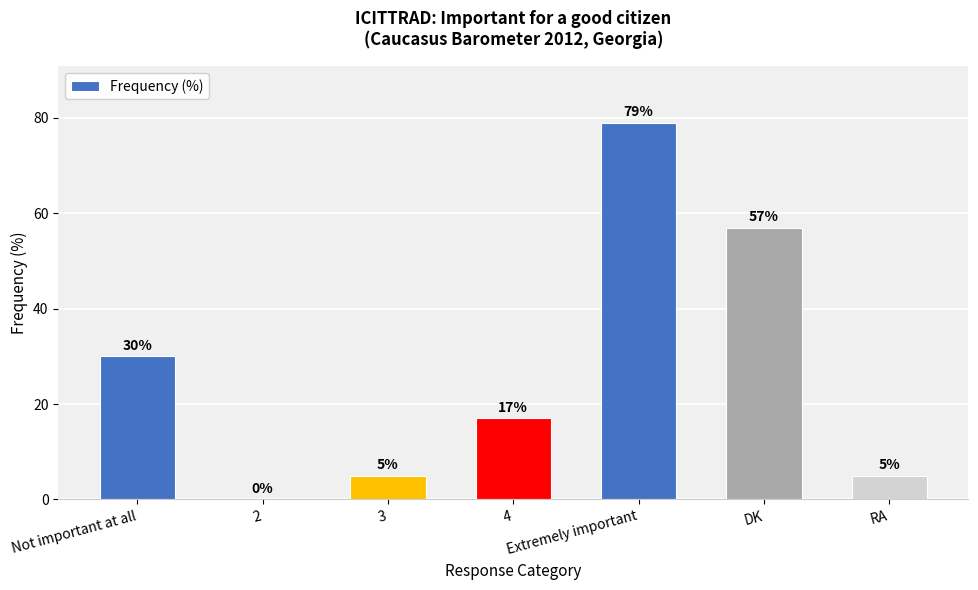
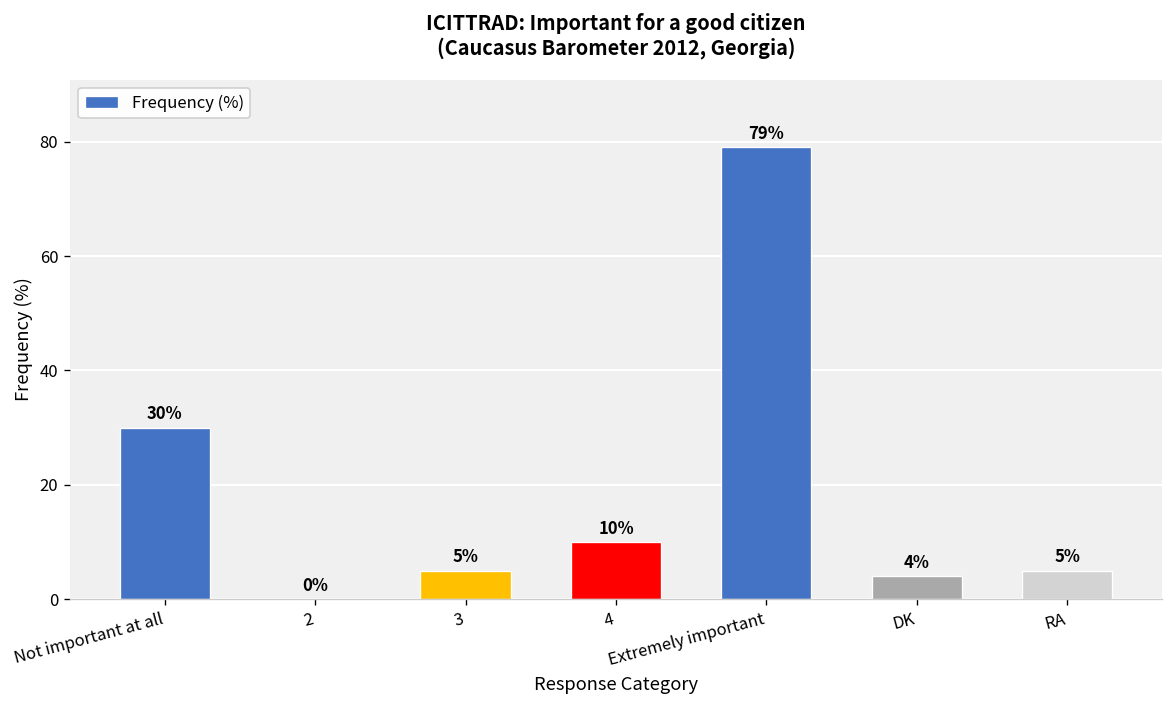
  {
    "Not important at all": "30%",
    "2": "0%",
    "3": "5%",
-   "4": "17%",
+   "4": "10%",
    "Extremely important": "79%",
-   "DK": "57%",
+   "DK": "4%",
    "RA": "5%"
  }
